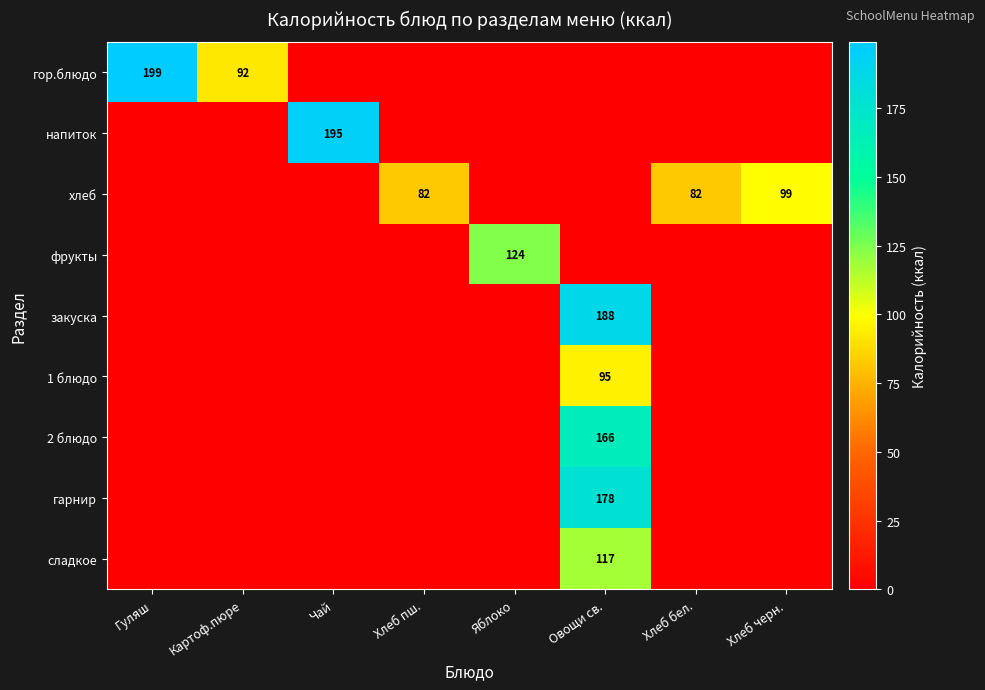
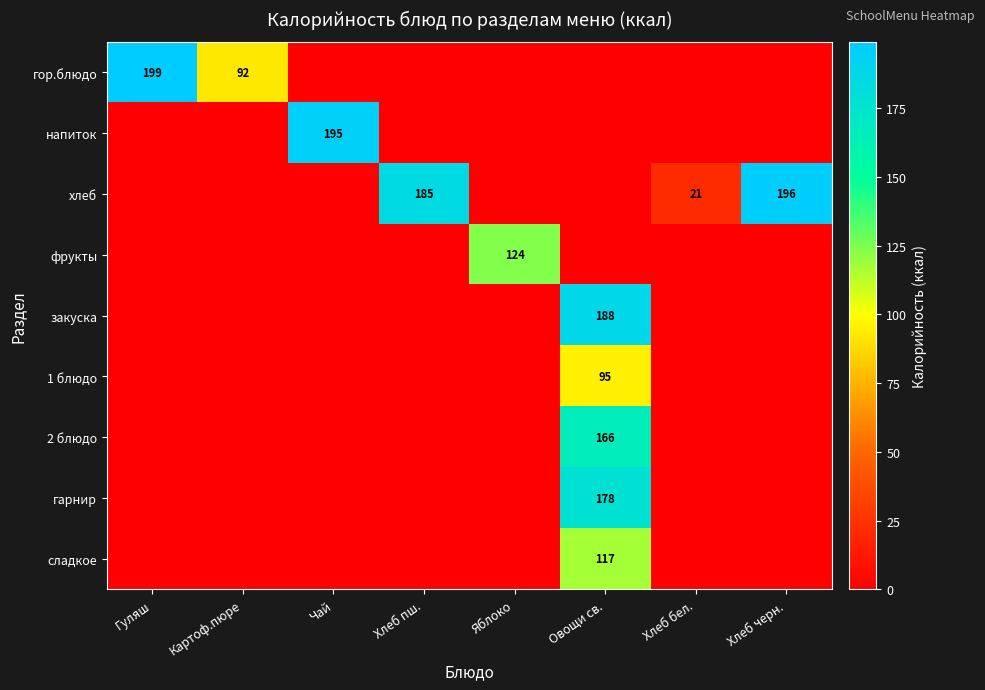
  {
    "гор.блюдо": {
      "Гуляш": 199,
      "Картоф.пюре": 92
    },
    "напиток": {
      "Чай": 195
    },
    "хлеб": {
-     "Хлеб пш.": 82,
-     "Хлеб бел.": 82,
-     "Хлеб черн.": 99
+     "Хлеб пш.": 185,
+     "Хлеб бел.": 21,
+     "Хлеб черн.": 196
    },
    "фрукты": {
      "Яблоко": 124
    },
    "закуска": {
      "Овощи св.": 188
    },
    "1 блюдо": {
      "Овощи св.": 95
    },
    "2 блюдо": {
      "Овощи св.": 166
    },
    "гарнир": {
      "Овощи св.": 178
    },
    "сладкое": {
      "Овощи св.": 117
    }
  }
